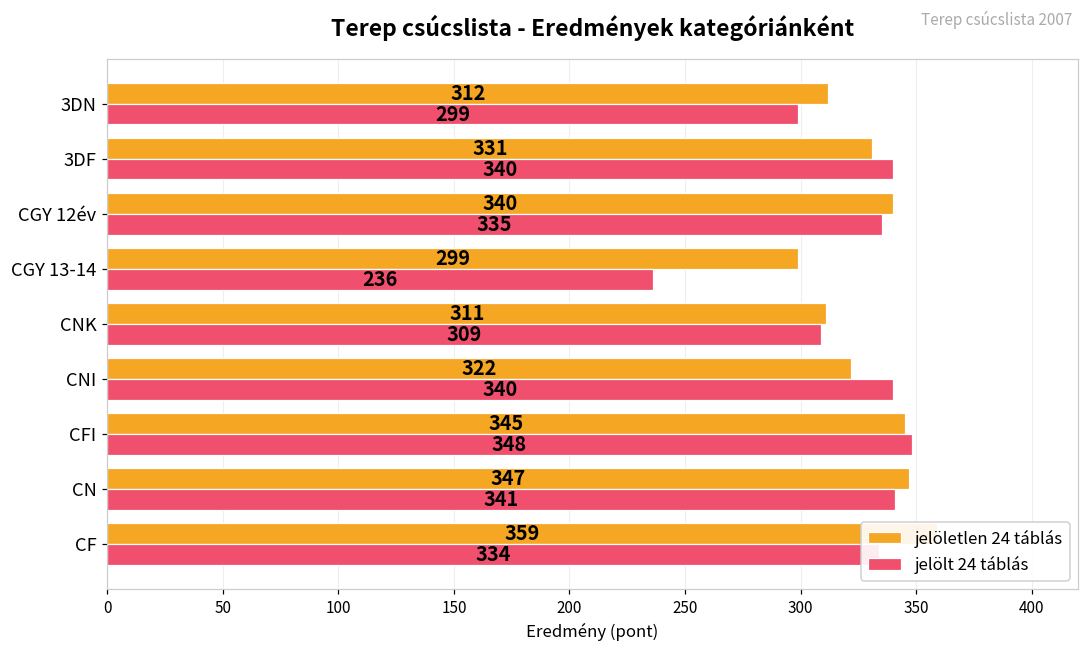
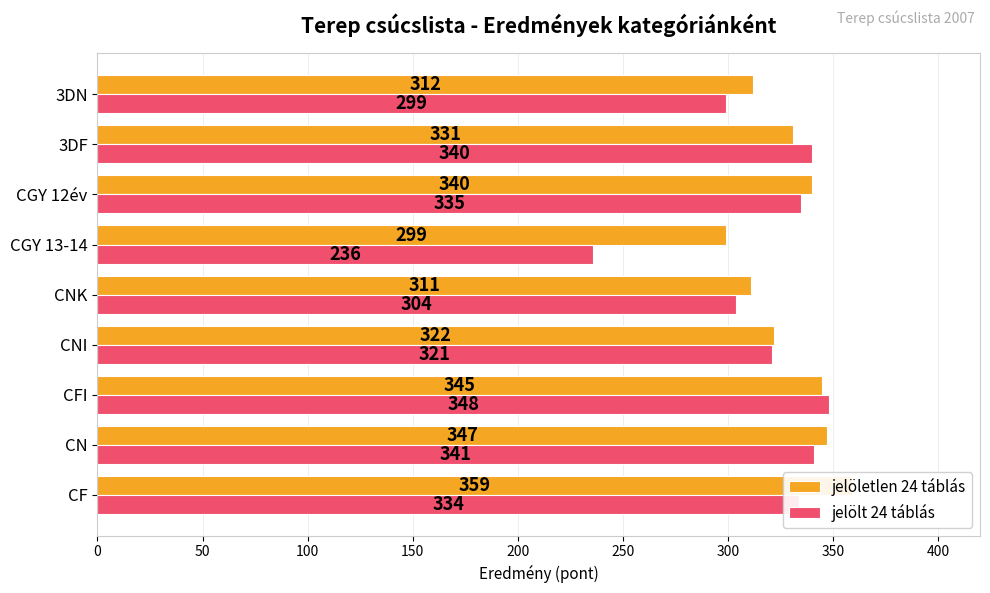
  {
    "jelöletlen 24 táblás": {
      "3DN": 312,
      "3DF": 331,
      "CGY 12év": 340,
      "CGY 13-14": 299,
      "CNK": 311,
      "CNI": 322,
      "CFI": 345,
      "CN": 347
    },
    "jelölt 24 táblás": {
      "3DN": 299,
      "3DF": 340,
      "CGY 12év": 335,
      "CGY 13-14": 236,
-     "CNK": 309,
-     "CNI": 340,
+     "CNK": 304,
+     "CNI": 321,
      "CFI": 348,
      "CN": 341
    }
  }
